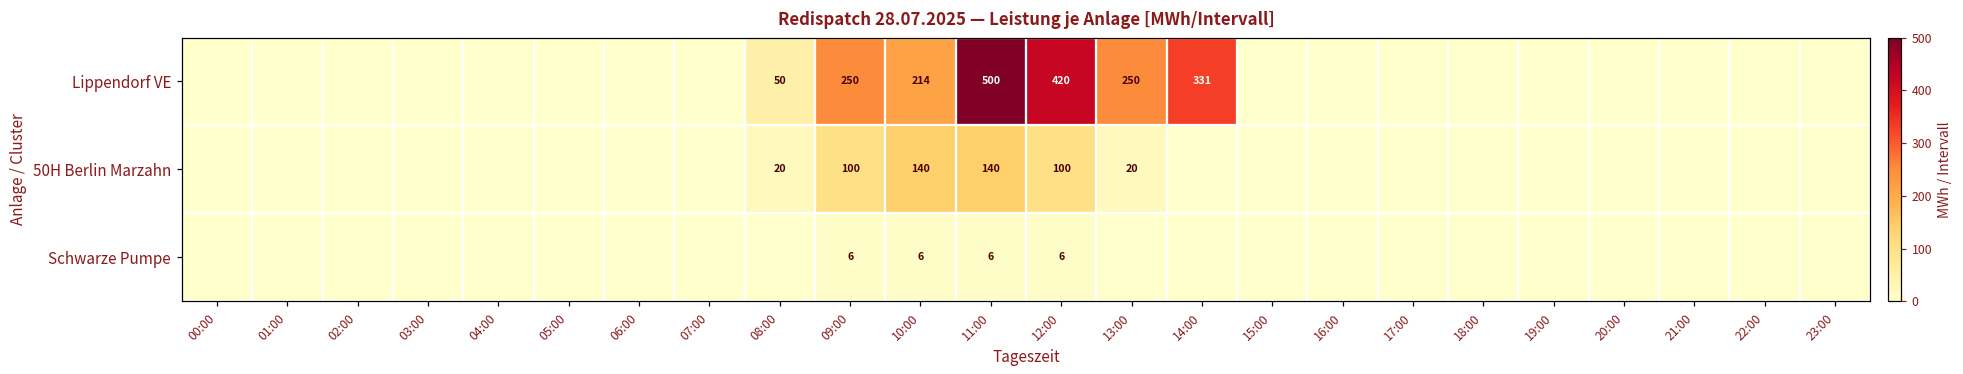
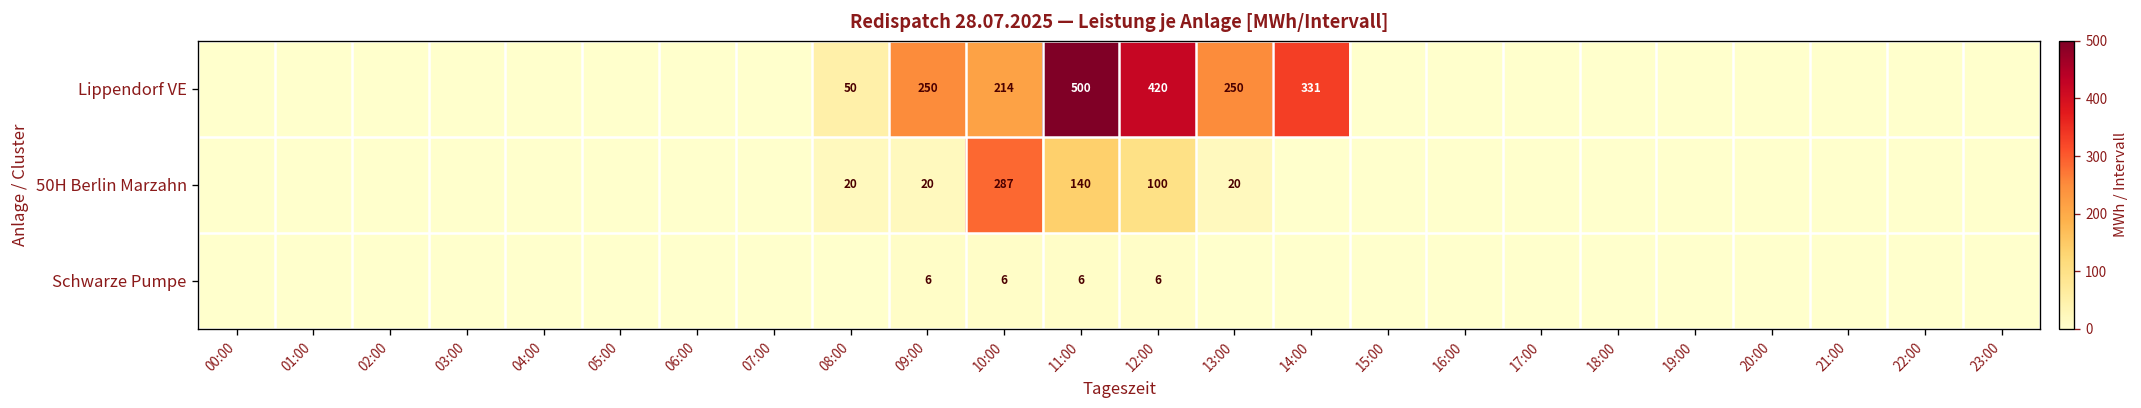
  {
    "Lippendorf VE": {
      "08:00": 50,
      "09:00": 250,
      "10:00": 214,
      "11:00": 500,
      "12:00": 420,
      "13:00": 250,
      "14:00": 331
    },
    "50H Berlin Marzahn": {
      "08:00": 20,
-     "09:00": 100,
-     "10:00": 140,
+     "09:00": 20,
+     "10:00": 287,
      "11:00": 140,
      "12:00": 100,
      "13:00": 20
    },
    "Schwarze Pumpe": {
      "09:00": 6,
      "10:00": 6,
      "11:00": 6,
      "12:00": 6
    }
  }
